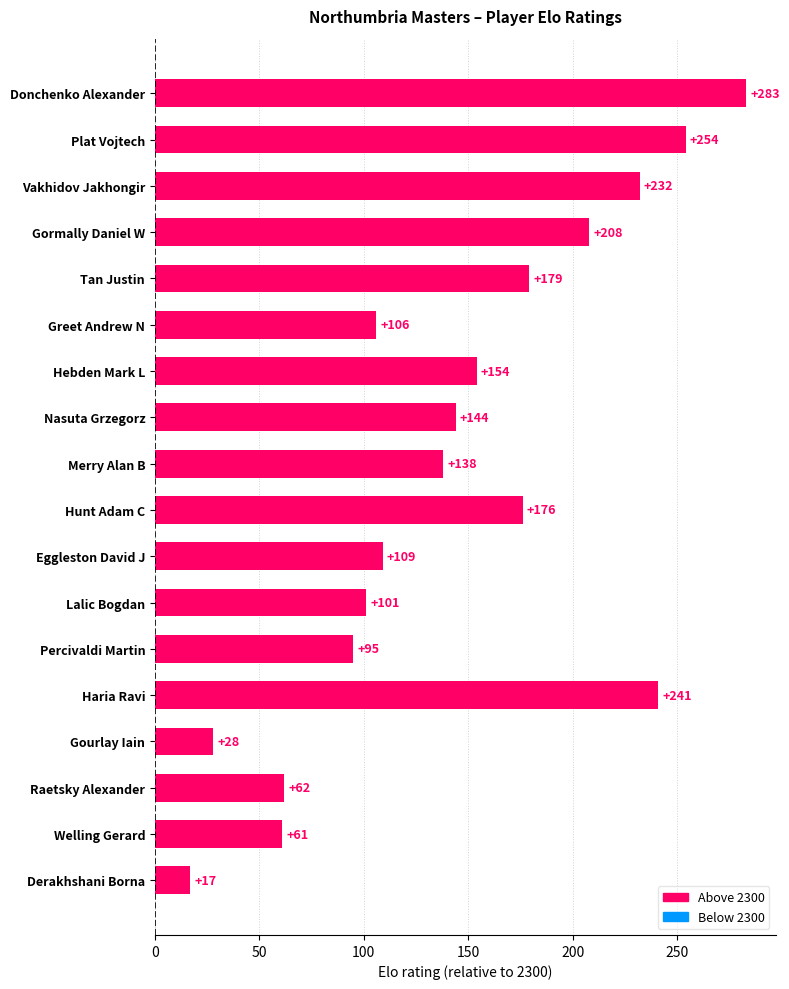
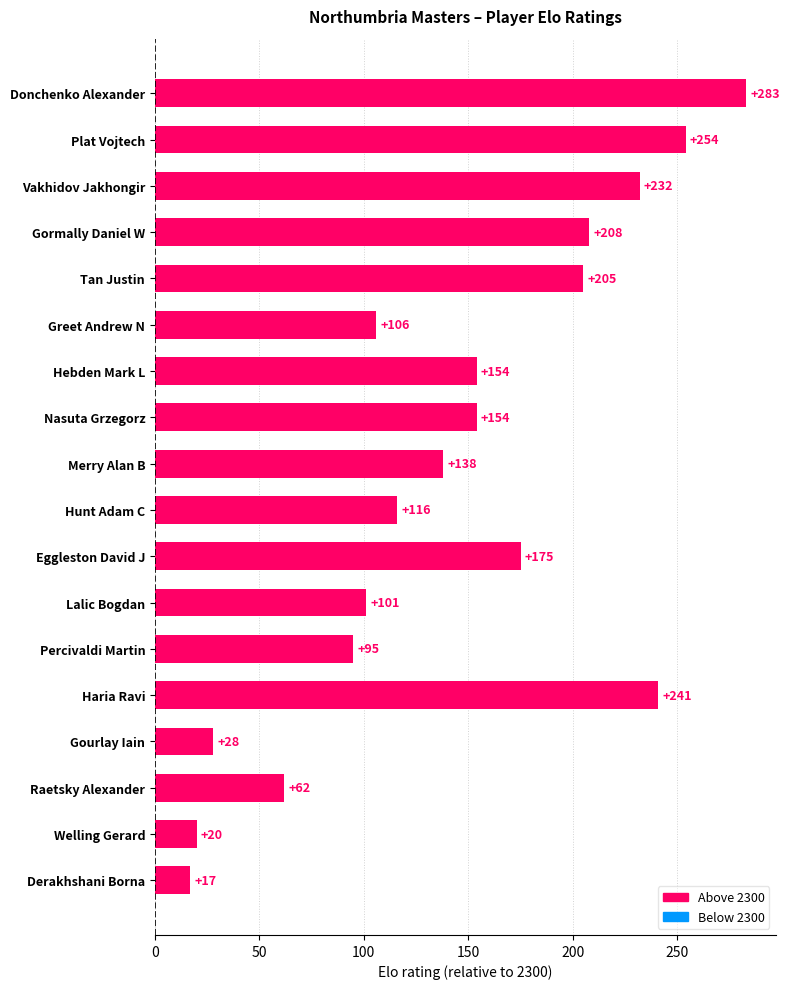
  {
    "Donchenko Alexander": "+283",
    "Plat Vojtech": "+254",
    "Vakhidov Jakhongir": "+232",
    "Gormally Daniel W": "+208",
-   "Tan Justin": "+179",
+   "Tan Justin": "+205",
    "Greet Andrew N": "+106",
    "Hebden Mark L": "+154",
-   "Nasuta Grzegorz": "+144",
+   "Nasuta Grzegorz": "+154",
    "Merry Alan B": "+138",
-   "Hunt Adam C": "+176",
-   "Eggleston David J": "+109",
+   "Hunt Adam C": "+116",
+   "Eggleston David J": "+175",
    "Lalic Bogdan": "+101",
    "Percivaldi Martin": "+95",
    "Haria Ravi": "+241",
    "Gourlay Iain": "+28",
    "Raetsky Alexander": "+62",
-   "Welling Gerard": "+61",
+   "Welling Gerard": "+20",
    "Derakhshani Borna": "+17"
  }
